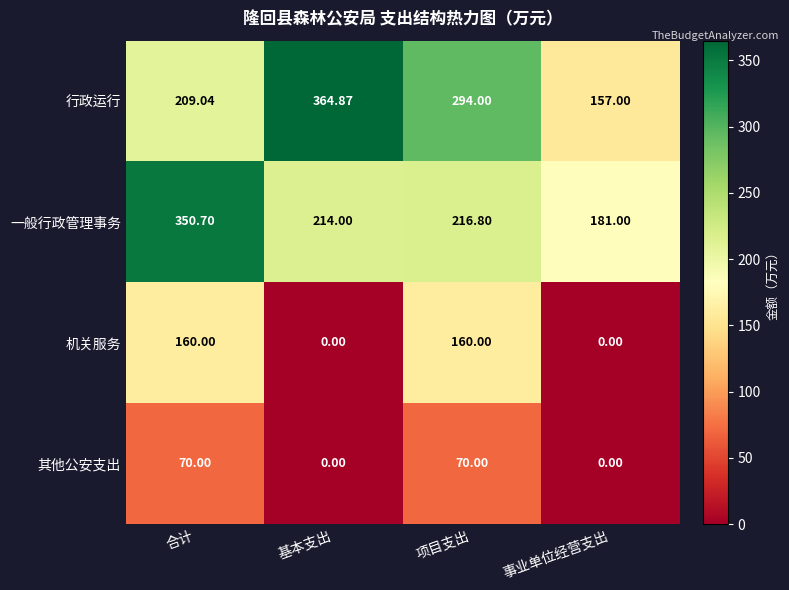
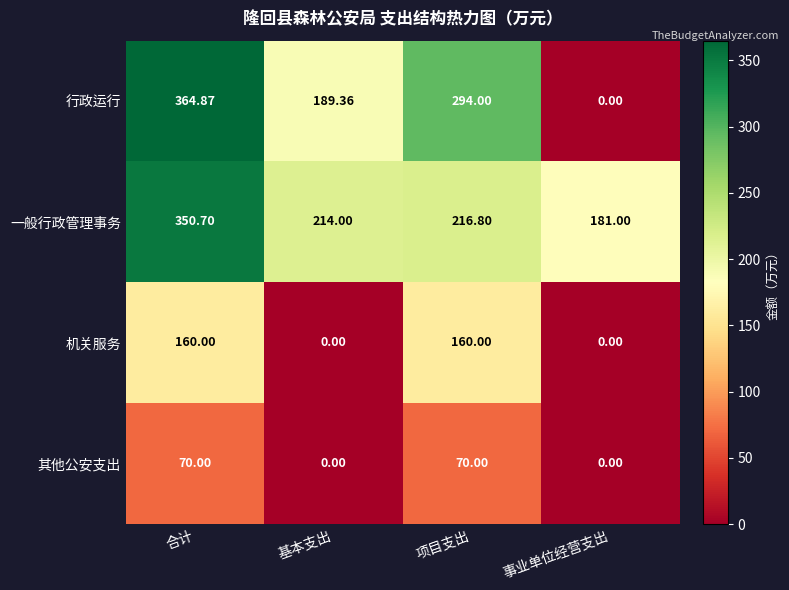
  {
    "行政运行": {
-     "合计": 209.04,
-     "基本支出": 364.87,
+     "合计": 364.87,
+     "基本支出": 189.36,
      "项目支出": 294.00,
-     "事业单位经营支出": 157.00
+     "事业单位经营支出": 0.00
    },
    "一般行政管理事务": {
      "合计": 350.70,
      "基本支出": 214.00,
      "项目支出": 216.80,
      "事业单位经营支出": 181.00
    },
    "机关服务": {
      "合计": 160.00,
      "基本支出": 0.00,
      "项目支出": 160.00,
      "事业单位经营支出": 0.00
    },
    "其他公安支出": {
      "合计": 70.00,
      "基本支出": 0.00,
      "项目支出": 70.00,
      "事业单位经营支出": 0.00
    }
  }
